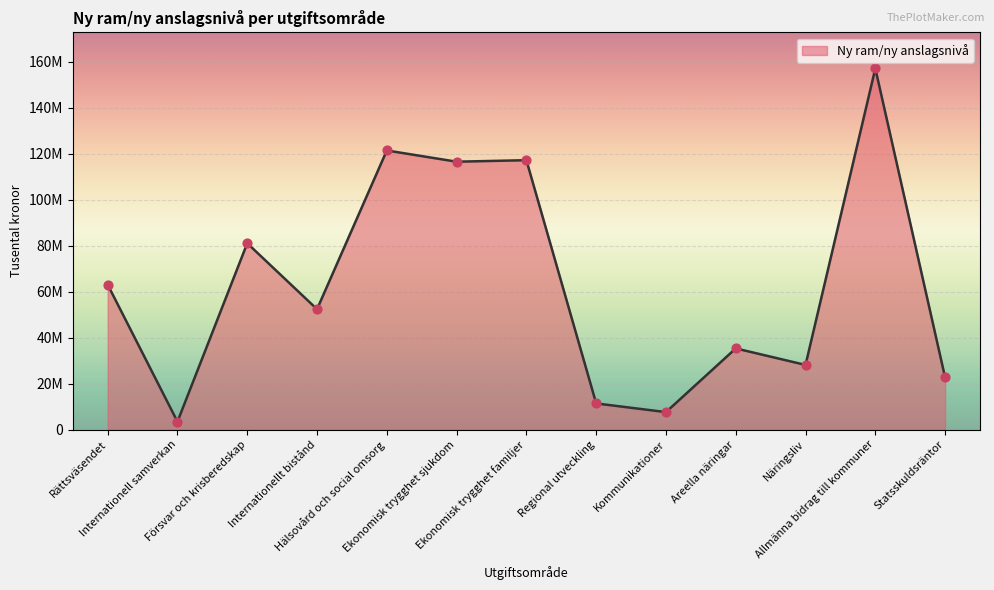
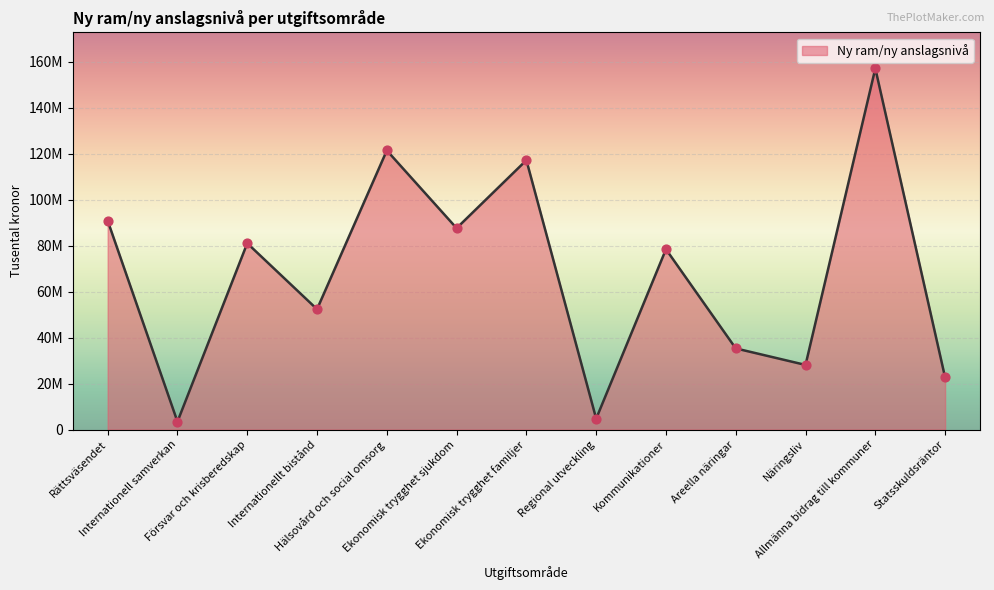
  {
-   "Rättsväsendet": 63000000,
+   "Rättsväsendet": 91000000,
    "Internationell samverkan": 3000000,
    "Försvar och krisberedskap": 81000000,
    "Internationellt bistånd": 52000000,
    "Hälsovård och social omsorg": 121000000,
-   "Ekonomisk trygghet sjukdom": 117000000,
+   "Ekonomisk trygghet sjukdom": 88000000,
    "Ekonomisk trygghet familjer": 117000000,
-   "Regional utveckling": 11000000,
-   "Kommunikationer": 8000000,
+   "Regional utveckling": 5000000,
+   "Kommunikationer": 78000000,
    "Areella näringar": 35000000,
    "Näringsliv": 28000000,
    "Allmänna bidrag till kommuner": 157000000,
    "Statsskuldsräntor": 23000000
  }
